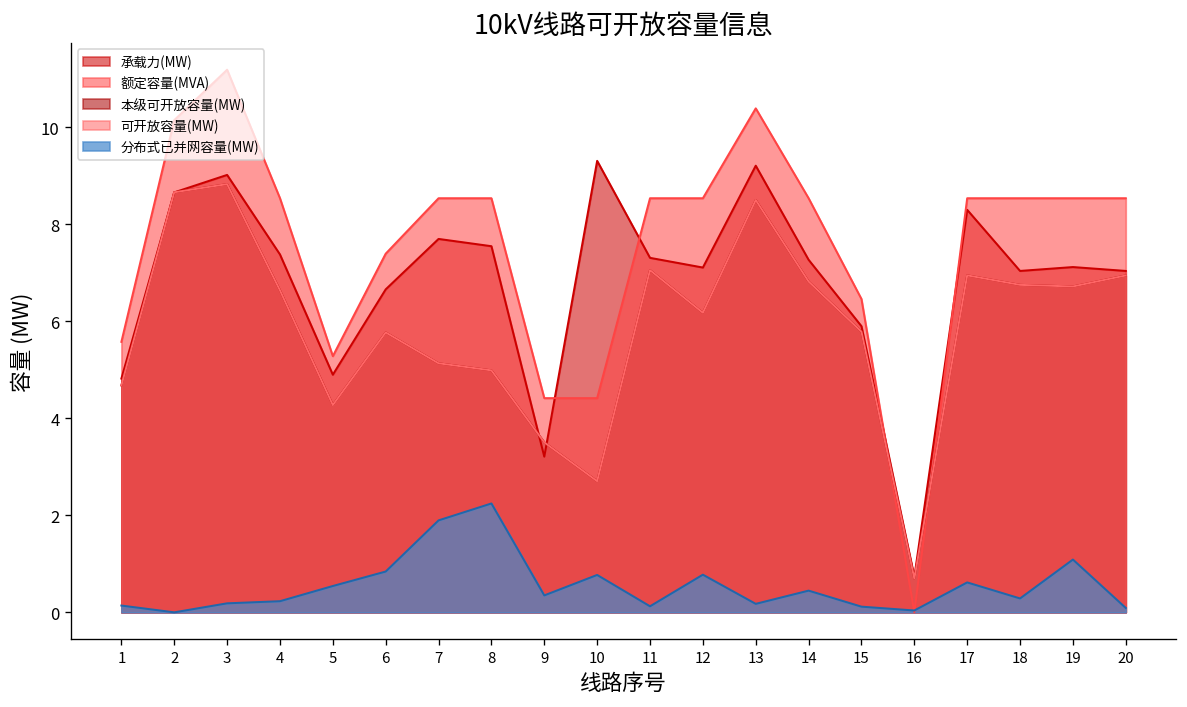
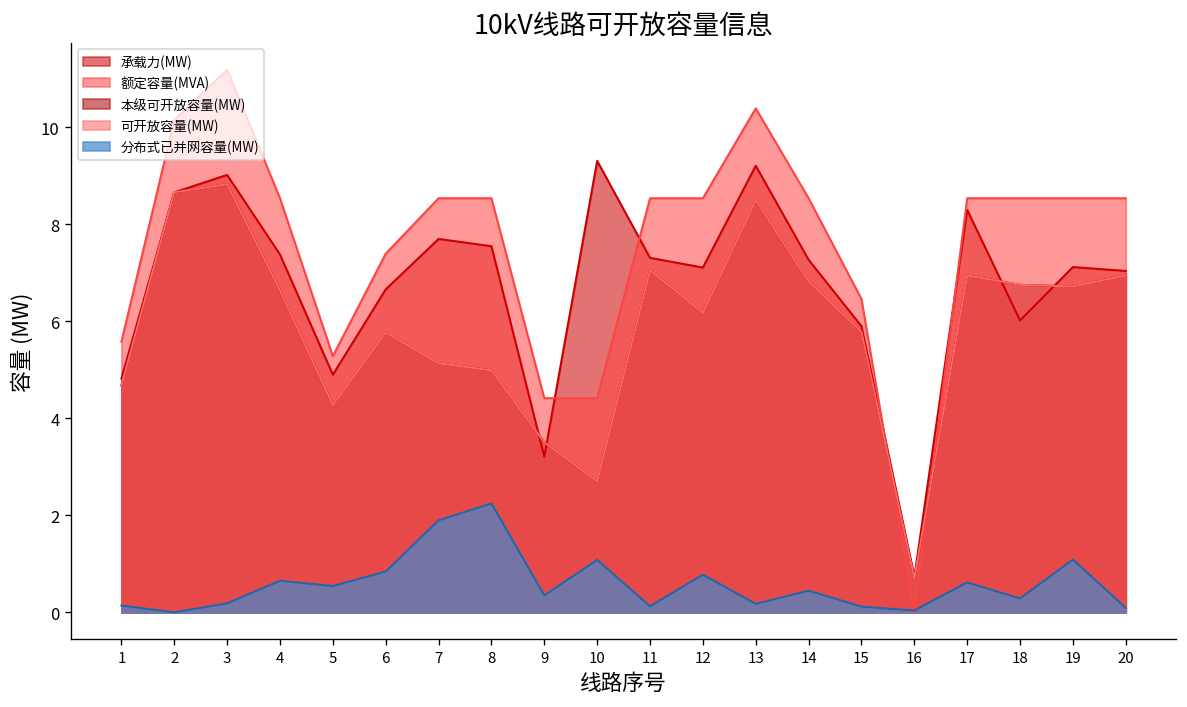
  {
    "承载力(MW)": {
      "1": 4.8,
      "3": 9.0,
      "4": 7.4,
      "5": 4.9,
      "6": 6.7,
      "7": 7.7,
      "8": 7.6,
      "9": 3.2,
      "10": 9.3,
      "11": 7.3,
      "12": 7.1,
      "13": 9.2,
      "14": 7.3,
      "15": 5.9,
      "17": 8.3,
-     "18": 7.0,
+     "18": 6.0,
      "19": 7.1,
      "20": 7.0
    },
    "分布式已并网容量(MW)": {
      "1": 0.1,
      "2": 0.0,
      "3": 0.2,
-     "4": 0.2,
+     "4": 0.7,
      "5": 0.5,
      "6": 0.8,
      "7": 1.9,
      "8": 2.2,
      "9": 0.3,
-     "10": 0.8,
+     "10": 1.1,
      "11": 0.1,
      "12": 0.8,
      "13": 0.2,
      "14": 0.4,
      "15": 0.1,
      "17": 0.6,
      "18": 0.3,
      "19": 1.1,
      "20": 0.1
    }
  }
